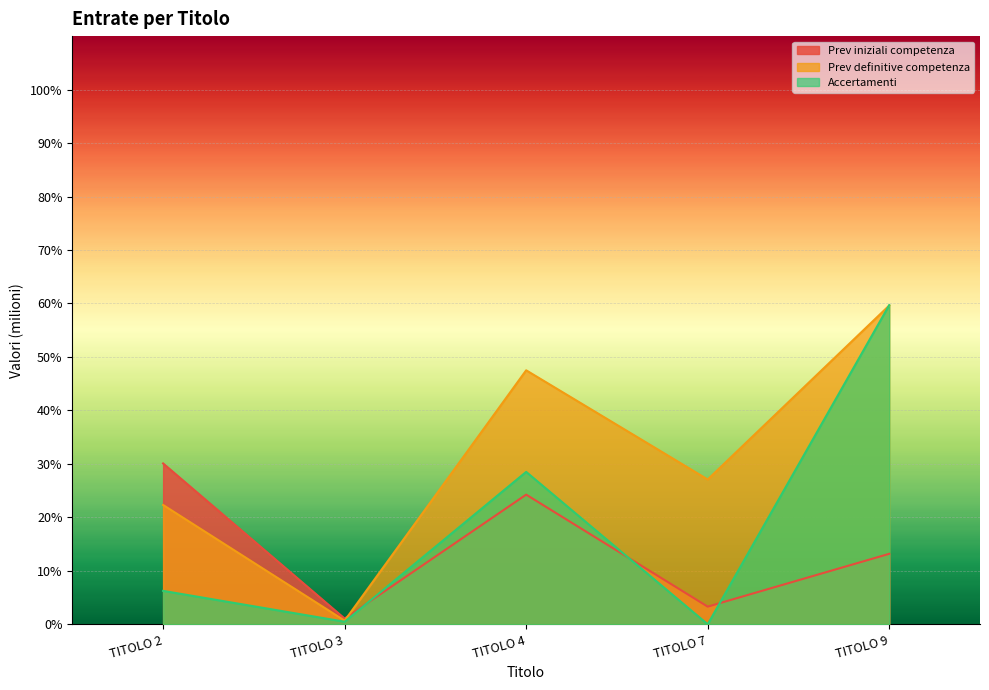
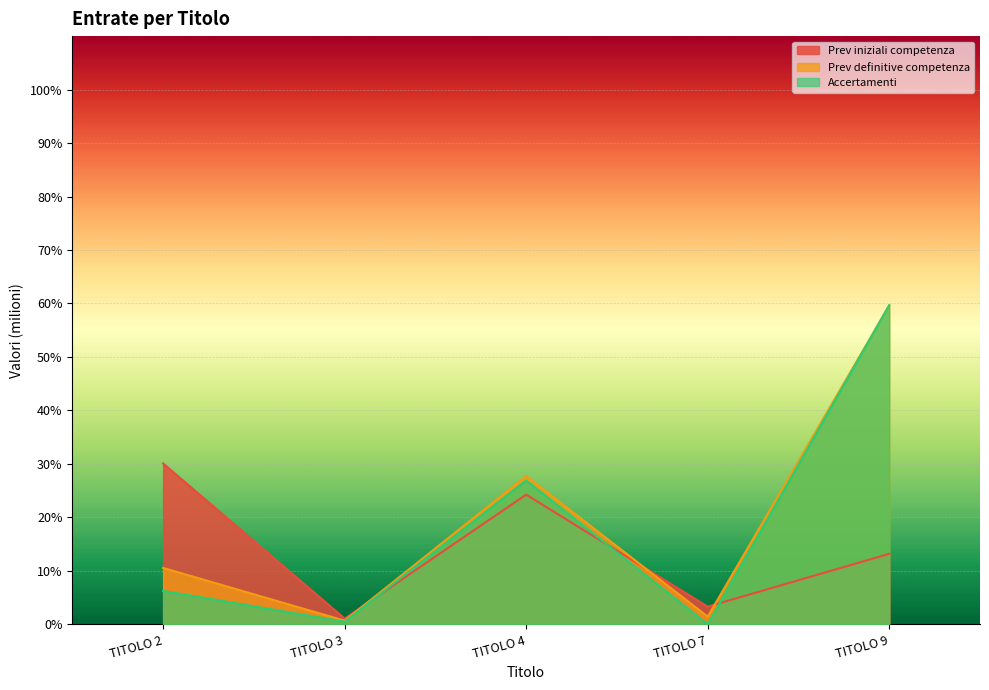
  {
    "Prev iniziali competenza": {
      "TITOLO 2": "30%",
      "TITOLO 4": "24%",
      "TITOLO 7": "3%",
      "TITOLO 9": "13%"
    },
    "Prev definitive competenza": {
-     "TITOLO 2": "22%",
-     "TITOLO 4": "48%",
-     "TITOLO 7": "27%"
+     "TITOLO 2": "11%",
+     "TITOLO 4": "28%",
+     "TITOLO 7": "1%"
    },
    "Accertamenti": {
      "TITOLO 2": "6%",
-     "TITOLO 4": "29%",
+     "TITOLO 4": "27%",
      "TITOLO 7": "0%"
    }
  }
